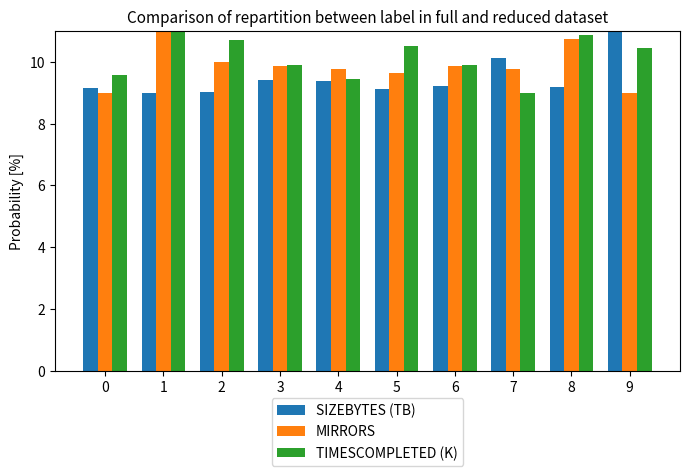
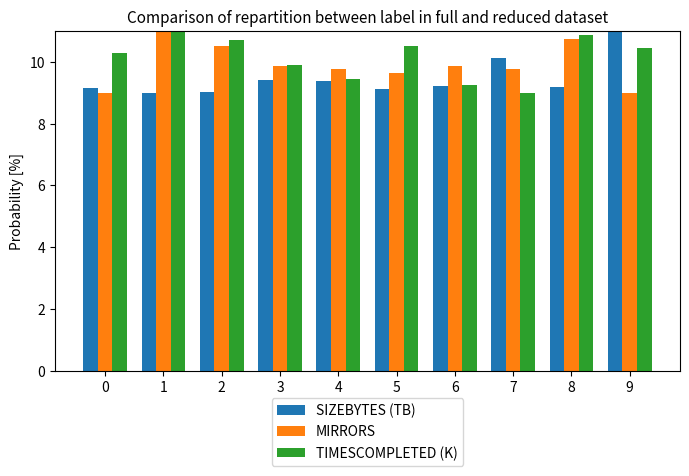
  {
    "SIZEBYTES (TB)": {
      "0": 9.1,
      "1": 9.0,
      "2": 9.0,
      "3": 9.4,
      "4": 9.4,
      "5": 9.1,
      "6": 9.2,
      "7": 10.1,
      "8": 9.2,
      "9": 11.0
    },
    "MIRRORS": {
      "0": 9.0,
      "1": 11.0,
-     "2": 10.0,
+     "2": 10.5,
      "3": 9.9,
      "4": 9.8,
      "5": 9.6,
      "6": 9.9,
      "7": 9.8,
      "8": 10.8,
      "9": 9.0
    },
    "TIMESCOMPLETED (K)": {
-     "0": 9.6,
+     "0": 10.3,
      "1": 11.0,
      "2": 10.7,
      "3": 9.9,
      "4": 9.5,
      "5": 10.5,
-     "6": 9.9,
+     "6": 9.2,
      "7": 9.0,
      "8": 10.9,
      "9": 10.4
    }
  }
